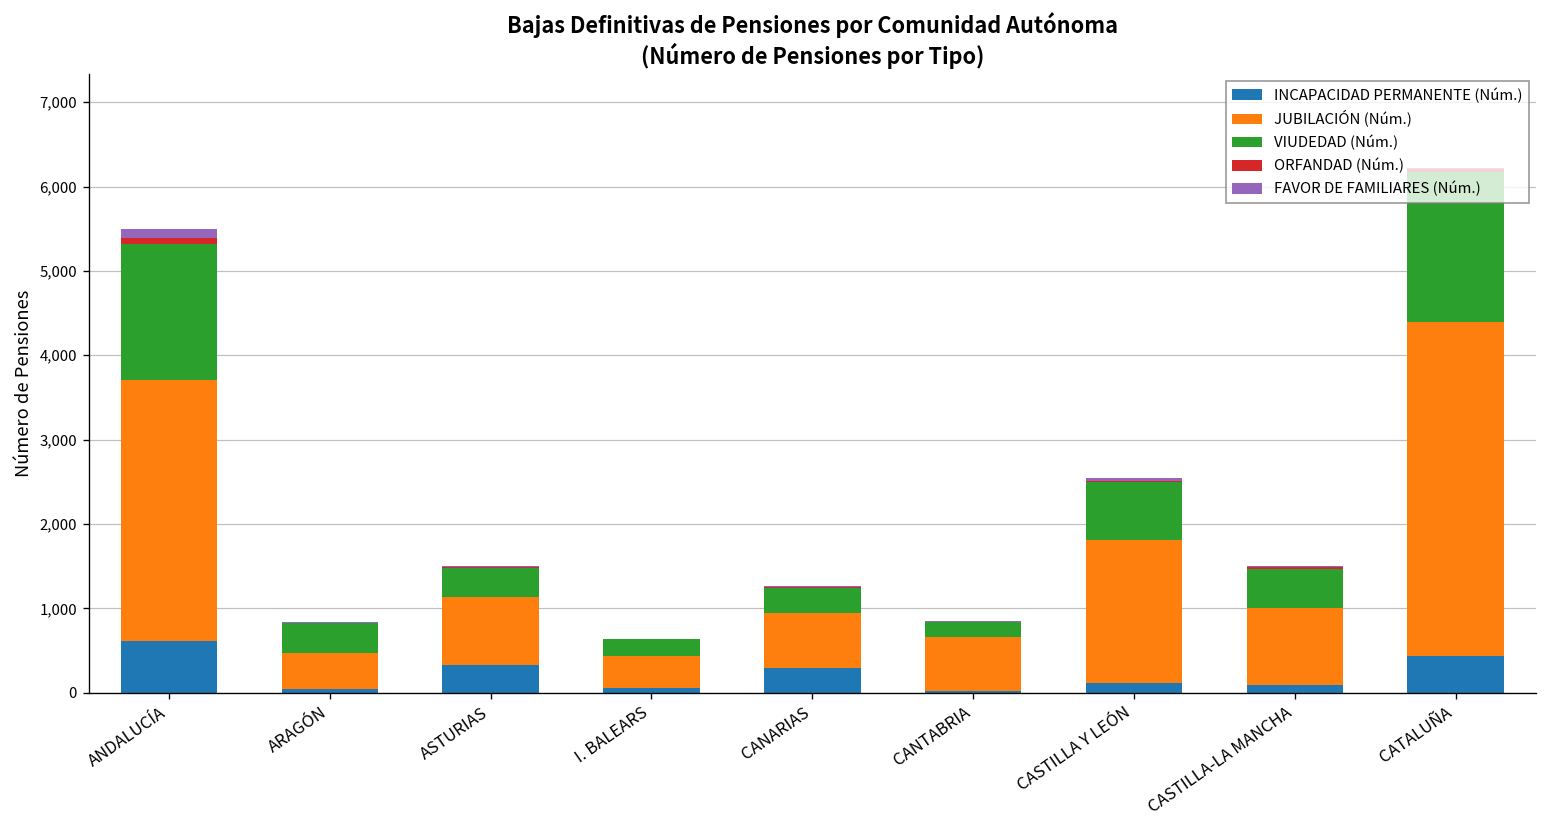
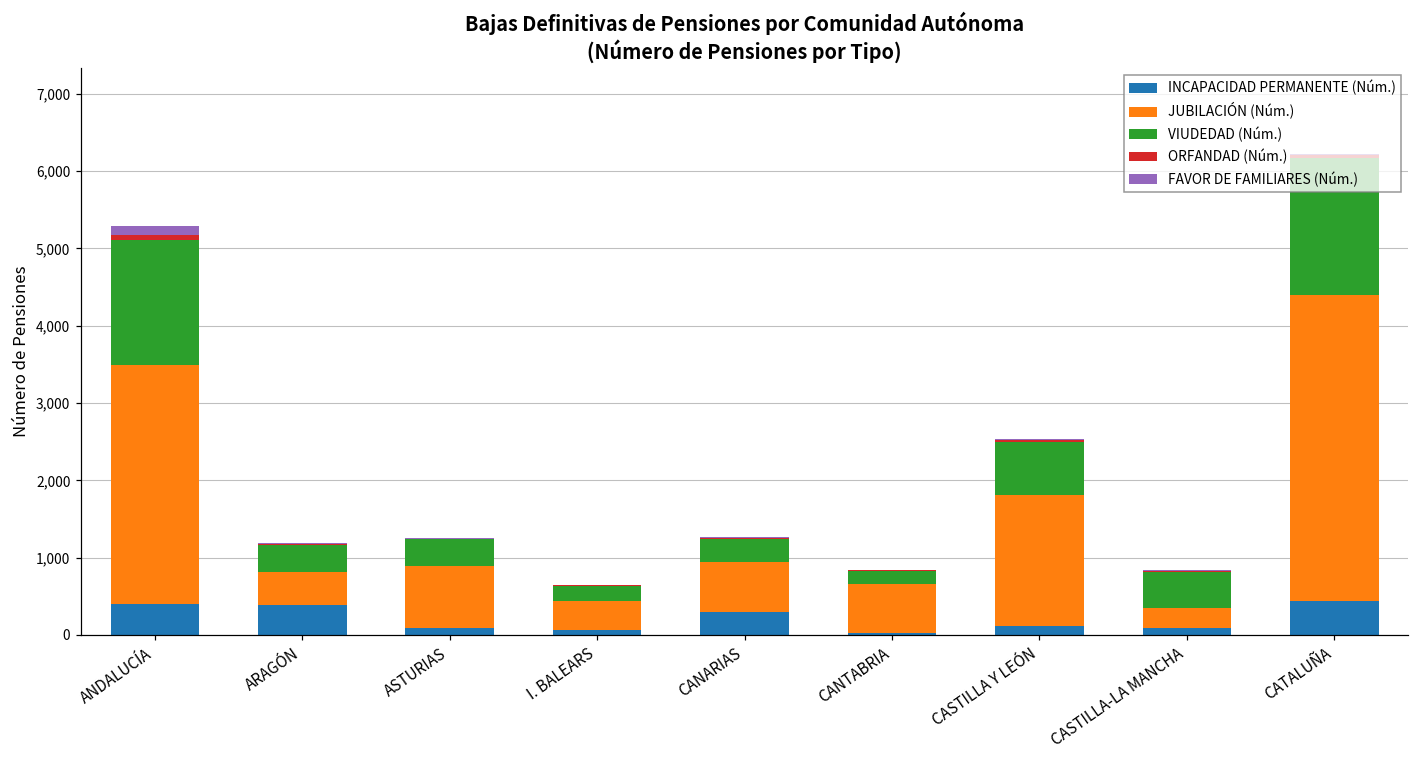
  {
    "INCAPACIDAD PERMANENTE (Núm.)": {
-     "ANDALUCÍA": "600",
-     "ARAGÓN": "0",
-     "ASTURIAS": "300",
+     "ANDALUCÍA": "400",
+     "ARAGÓN": "400",
+     "ASTURIAS": "100",
      "I. BALEARS": "100",
      "CANARIAS": "300",
      "CASTILLA Y LEÓN": "100",
      "CASTILLA-LA MANCHA": "100",
      "CATALUÑA": "400"
    },
    "JUBILACIÓN (Núm.)": {
      "ANDALUCÍA": "3,100",
      "ARAGÓN": "400",
      "ASTURIAS": "800",
      "I. BALEARS": "400",
      "CANARIAS": "600",
      "CANTABRIA": "600",
      "CASTILLA Y LEÓN": "1,700",
-     "CASTILLA-LA MANCHA": "900",
+     "CASTILLA-LA MANCHA": "200",
      "CATALUÑA": "4,000"
    },
    "VIUDEDAD (Núm.)": {
      "ANDALUCÍA": "1,600",
      "ARAGÓN": "300",
      "ASTURIAS": "400",
      "I. BALEARS": "200",
      "CANARIAS": "300",
      "CANTABRIA": "200",
      "CASTILLA Y LEÓN": "700",
      "CASTILLA-LA MANCHA": "500"
    },
    "ORFANDAD (Núm.)": {
      "ANDALUCÍA": "100"
    },
    "FAVOR DE FAMILIARES (Núm.)": {
      "ANDALUCÍA": "100",
      "I. BALEARS": "0"
    }
  }
